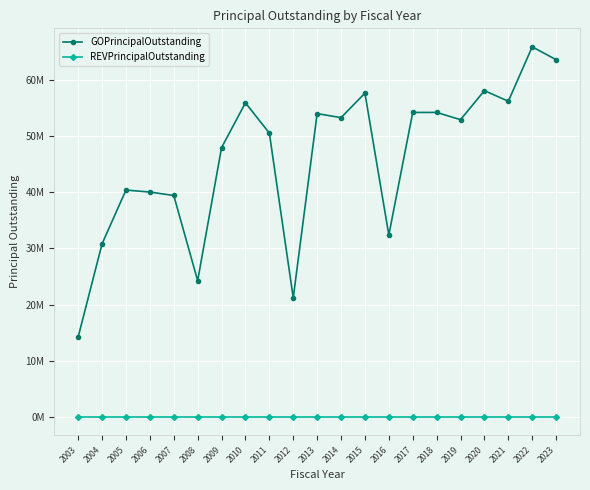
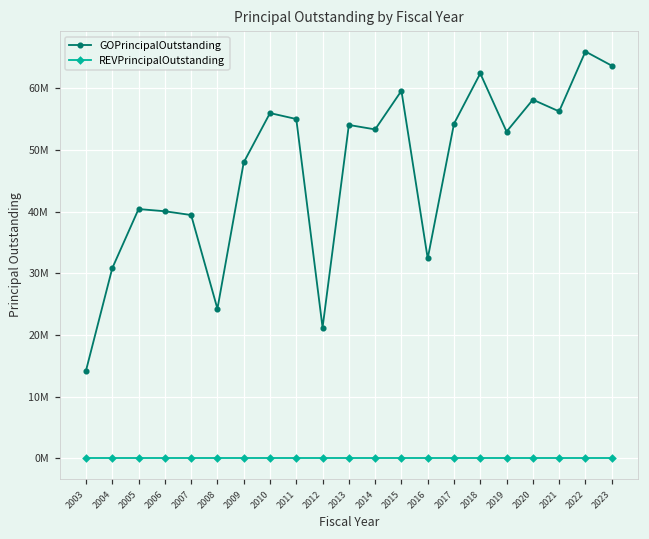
  {
    "GOPrincipalOutstanding": {
      "2003": 14000000,
      "2004": 31000000,
      "2005": 40000000,
      "2006": 40000000,
      "2007": 39000000,
      "2008": 24000000,
      "2009": 48000000,
      "2010": 56000000,
-     "2011": 51000000,
+     "2011": 55000000,
      "2012": 21000000,
      "2013": 54000000,
      "2014": 53000000,
-     "2015": 58000000,
+     "2015": 60000000,
      "2016": 32000000,
      "2017": 54000000,
-     "2018": 54000000,
+     "2018": 62000000,
      "2019": 53000000,
      "2020": 58000000,
      "2021": 56000000,
      "2022": 66000000,
      "2023": 64000000
    },
    "REVPrincipalOutstanding": {
      "2003": 0,
      "2004": 0,
      "2005": 0,
      "2006": 0,
      "2007": 0,
      "2008": 0,
      "2009": 0,
      "2010": 0,
      "2011": 0,
      "2012": 0,
      "2013": 0,
      "2014": 0,
      "2015": 0,
      "2016": 0,
      "2017": 0,
      "2018": 0,
      "2019": 0,
      "2020": 0,
      "2021": 0,
      "2022": 0,
      "2023": 0
    }
  }
